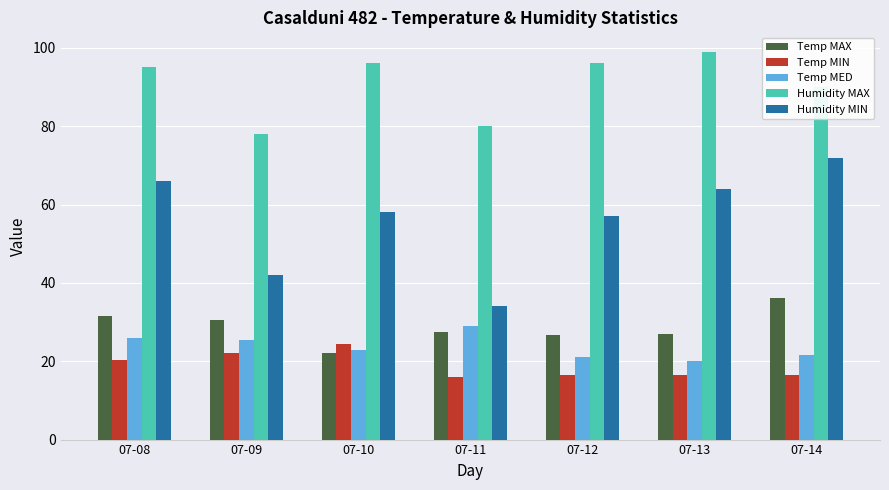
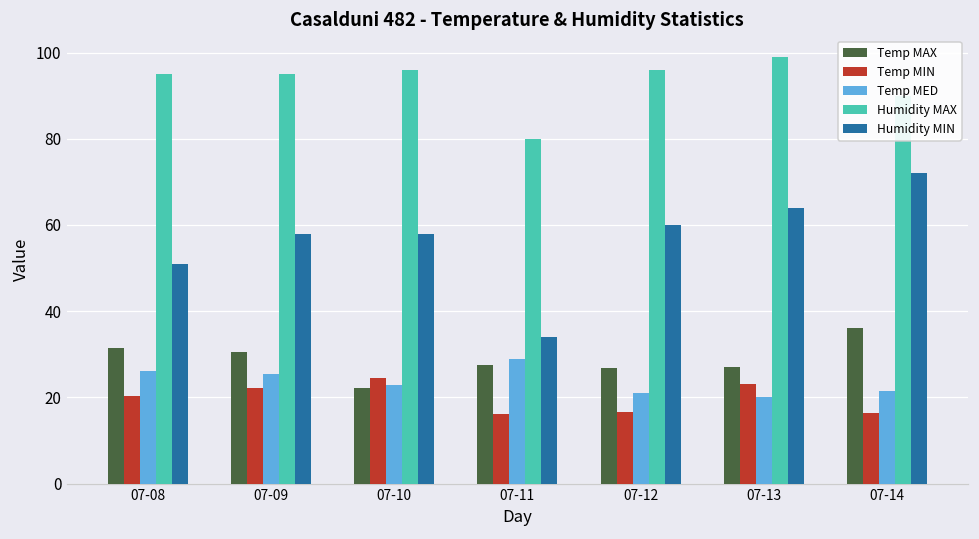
  {
    "Temp MAX": {
      "07-08": 32,
      "07-09": 31,
      "07-10": 22,
      "07-11": 27,
      "07-12": 27,
      "07-13": 27,
      "07-14": 36
    },
    "Temp MIN": {
      "07-08": 20,
      "07-09": 22,
      "07-10": 25,
      "07-11": 16,
      "07-12": 17,
-     "07-13": 16,
+     "07-13": 23,
      "07-14": 16
    },
    "Temp MED": {
      "07-08": 26,
      "07-09": 25,
      "07-10": 23,
      "07-11": 29,
      "07-12": 21,
      "07-13": 20,
      "07-14": 22
    },
    "Humidity MAX": {
      "07-08": 95,
-     "07-09": 78,
+     "07-09": 95,
      "07-10": 96,
      "07-11": 80,
      "07-12": 96,
      "07-13": 99
    },
    "Humidity MIN": {
-     "07-08": 66,
-     "07-09": 42,
+     "07-08": 51,
+     "07-09": 58,
      "07-10": 58,
      "07-11": 34,
-     "07-12": 57,
+     "07-12": 60,
      "07-13": 64,
      "07-14": 72
    }
  }
